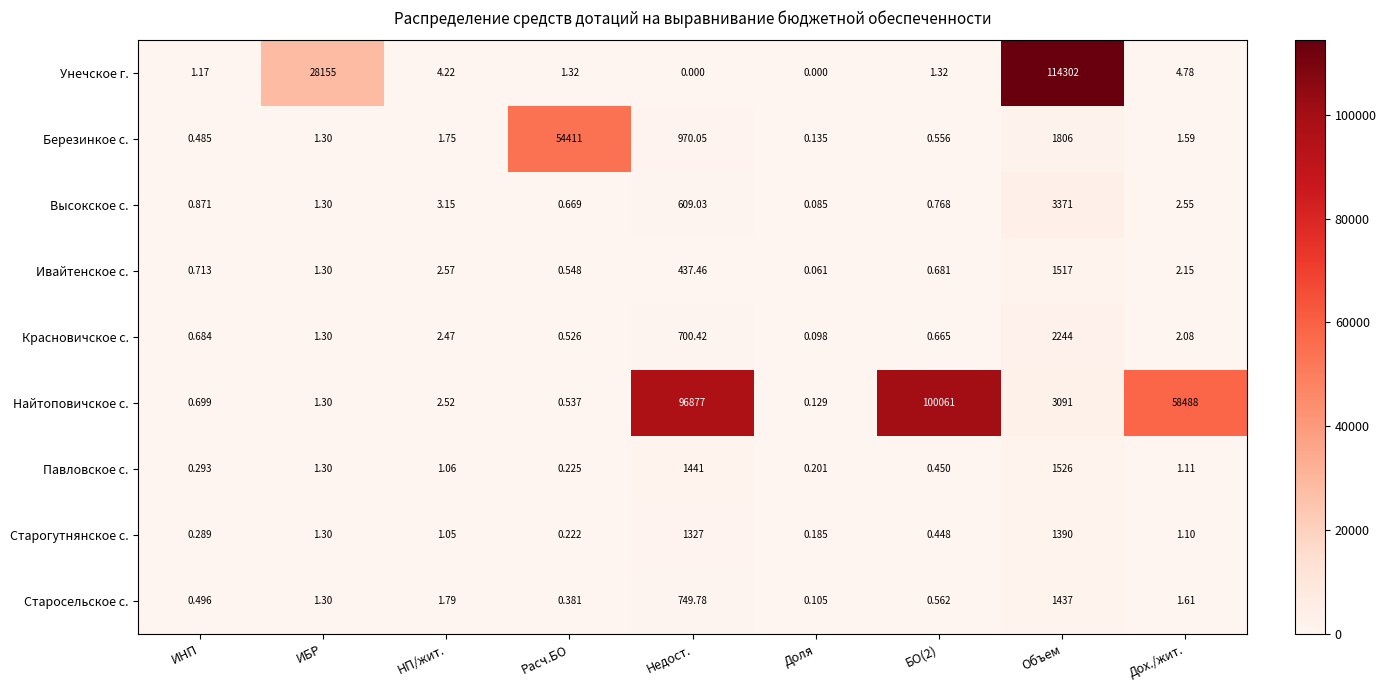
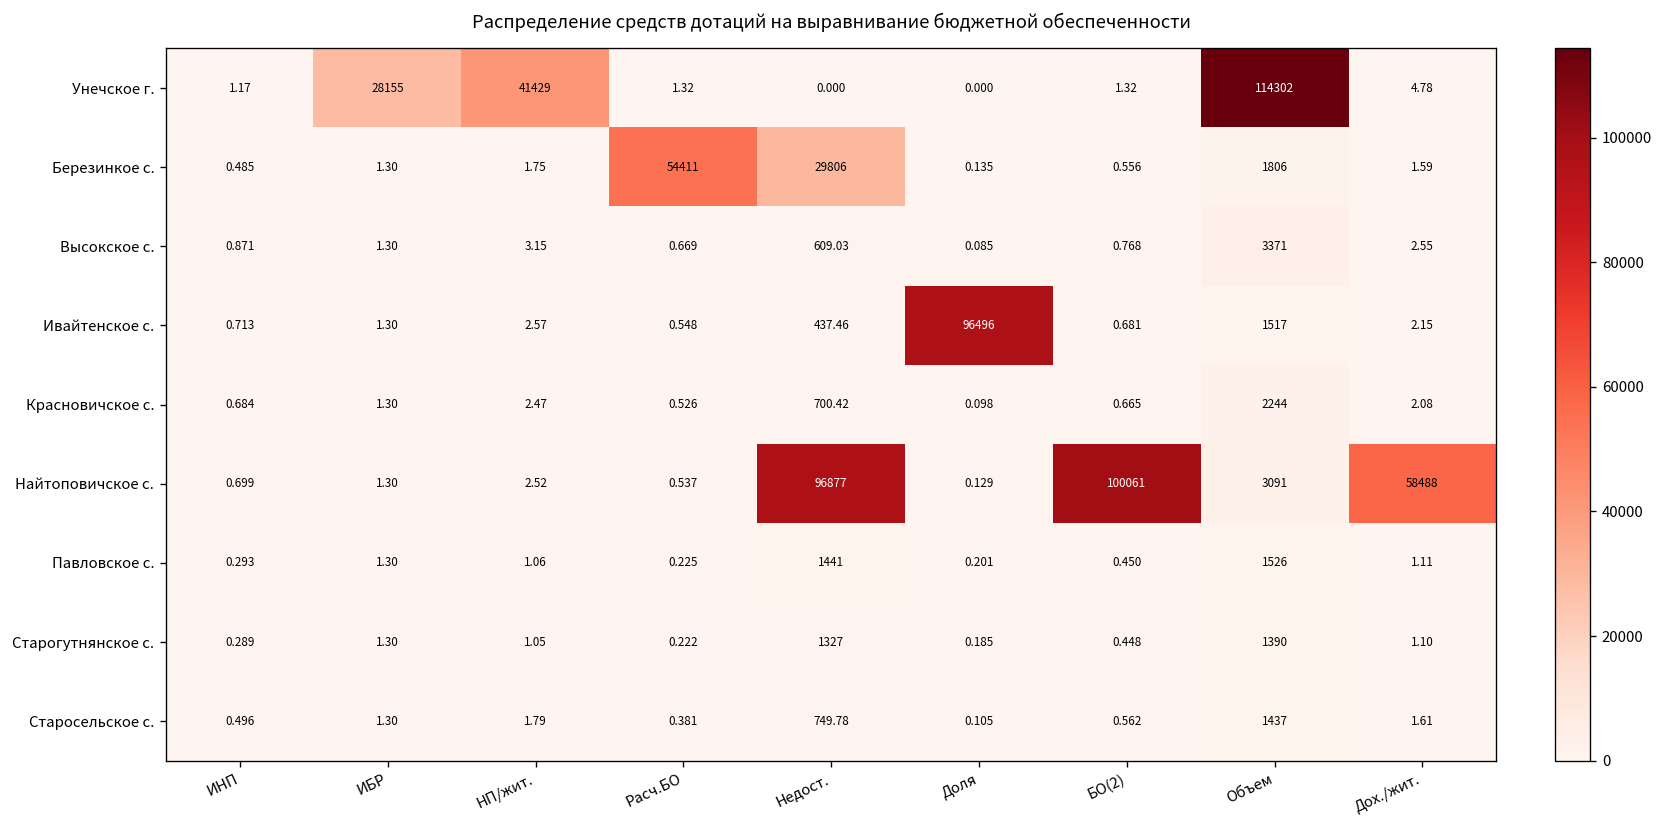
  {
    "Унечское г.": {
      "ИНП": 1.17,
      "ИБР": 28155,
-     "НП/жит.": 4.22,
+     "НП/жит.": 41429,
      "Расч.БО": 1.32,
      "Недост.": 0.000,
      "Доля": 0.000,
      "БО(2)": 1.32,
      "Объем": 114302,
      "Дох./жит.": 4.78
    },
    "Березинкое с.": {
      "ИНП": 0.485,
      "ИБР": 1.30,
      "НП/жит.": 1.75,
      "Расч.БО": 54411,
-     "Недост.": 970.05,
+     "Недост.": 29806,
      "Доля": 0.135,
      "БО(2)": 0.556,
      "Объем": 1806,
      "Дох./жит.": 1.59
    },
    "Высокское с.": {
      "ИНП": 0.871,
      "ИБР": 1.30,
      "НП/жит.": 3.15,
      "Расч.БО": 0.669,
      "Недост.": 609.03,
      "Доля": 0.085,
      "БО(2)": 0.768,
      "Объем": 3371,
      "Дох./жит.": 2.55
    },
    "Ивайтенское с.": {
      "ИНП": 0.713,
      "ИБР": 1.30,
      "НП/жит.": 2.57,
      "Расч.БО": 0.548,
      "Недост.": 437.46,
-     "Доля": 0.061,
+     "Доля": 96496,
      "БО(2)": 0.681,
      "Объем": 1517,
      "Дох./жит.": 2.15
    },
    "Красновичское с.": {
      "ИНП": 0.684,
      "ИБР": 1.30,
      "НП/жит.": 2.47,
      "Расч.БО": 0.526,
      "Недост.": 700.42,
      "Доля": 0.098,
      "БО(2)": 0.665,
      "Объем": 2244,
      "Дох./жит.": 2.08
    },
    "Найтоповичское с.": {
      "ИНП": 0.699,
      "ИБР": 1.30,
      "НП/жит.": 2.52,
      "Расч.БО": 0.537,
      "Недост.": 96877,
      "Доля": 0.129,
      "БО(2)": 100061,
      "Объем": 3091,
      "Дох./жит.": 58488
    },
    "Павловское с.": {
      "ИНП": 0.293,
      "ИБР": 1.30,
      "НП/жит.": 1.06,
      "Расч.БО": 0.225,
      "Недост.": 1441,
      "Доля": 0.201,
      "БО(2)": 0.450,
      "Объем": 1526,
      "Дох./жит.": 1.11
    },
    "Старогутнянское с.": {
      "ИНП": 0.289,
      "ИБР": 1.30,
      "НП/жит.": 1.05,
      "Расч.БО": 0.222,
      "Недост.": 1327,
      "Доля": 0.185,
      "БО(2)": 0.448,
      "Объем": 1390,
      "Дох./жит.": 1.10
    },
    "Старосельское с.": {
      "ИНП": 0.496,
      "ИБР": 1.30,
      "НП/жит.": 1.79,
      "Расч.БО": 0.381,
      "Недост.": 749.78,
      "Доля": 0.105,
      "БО(2)": 0.562,
      "Объем": 1437,
      "Дох./жит.": 1.61
    }
  }
